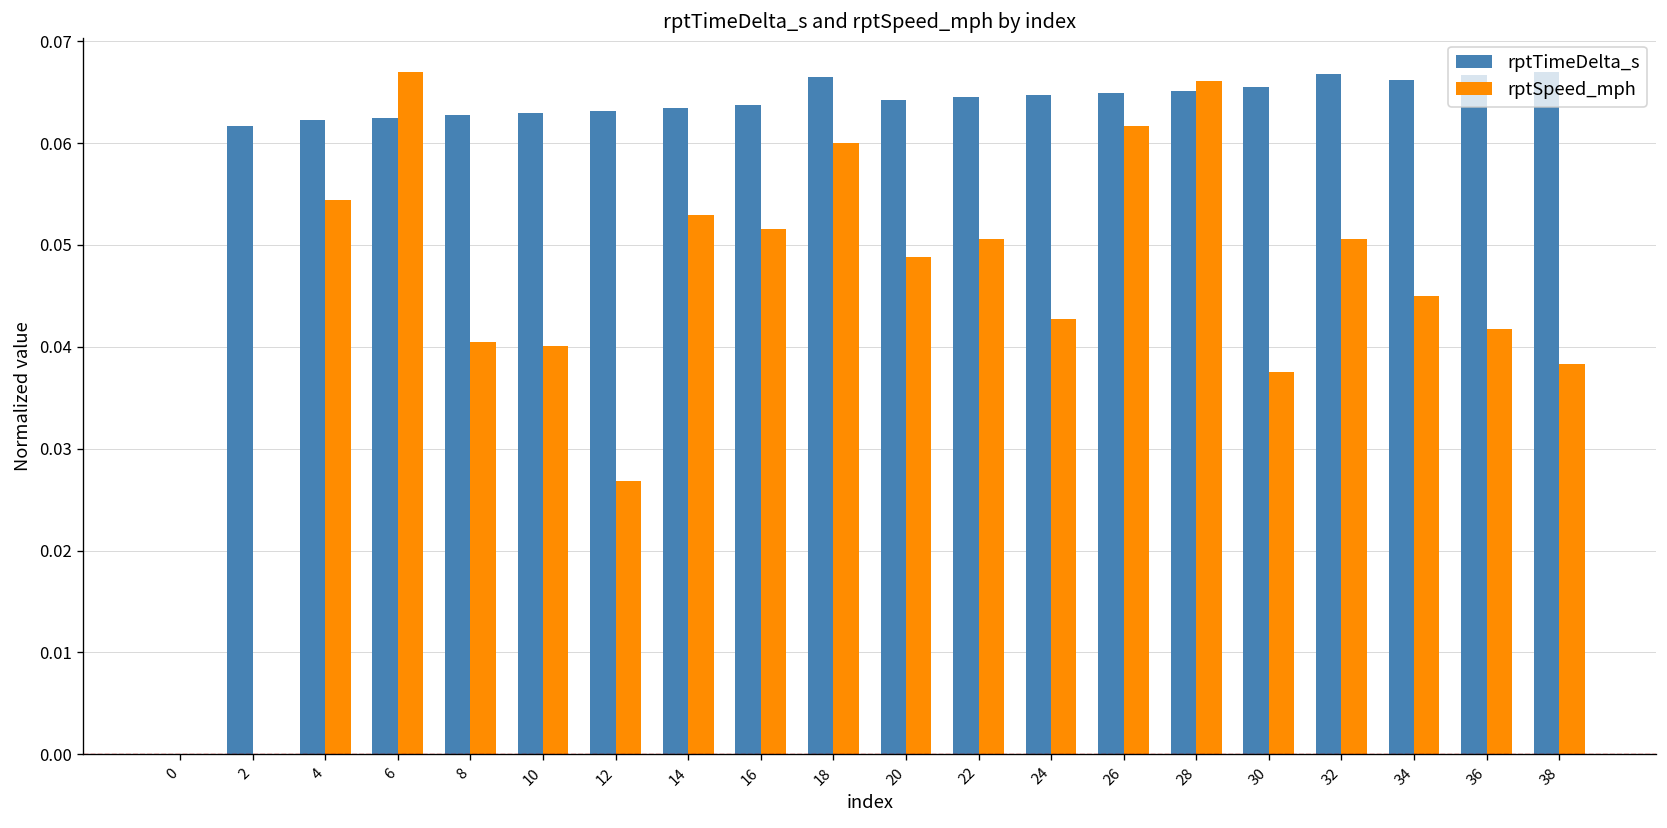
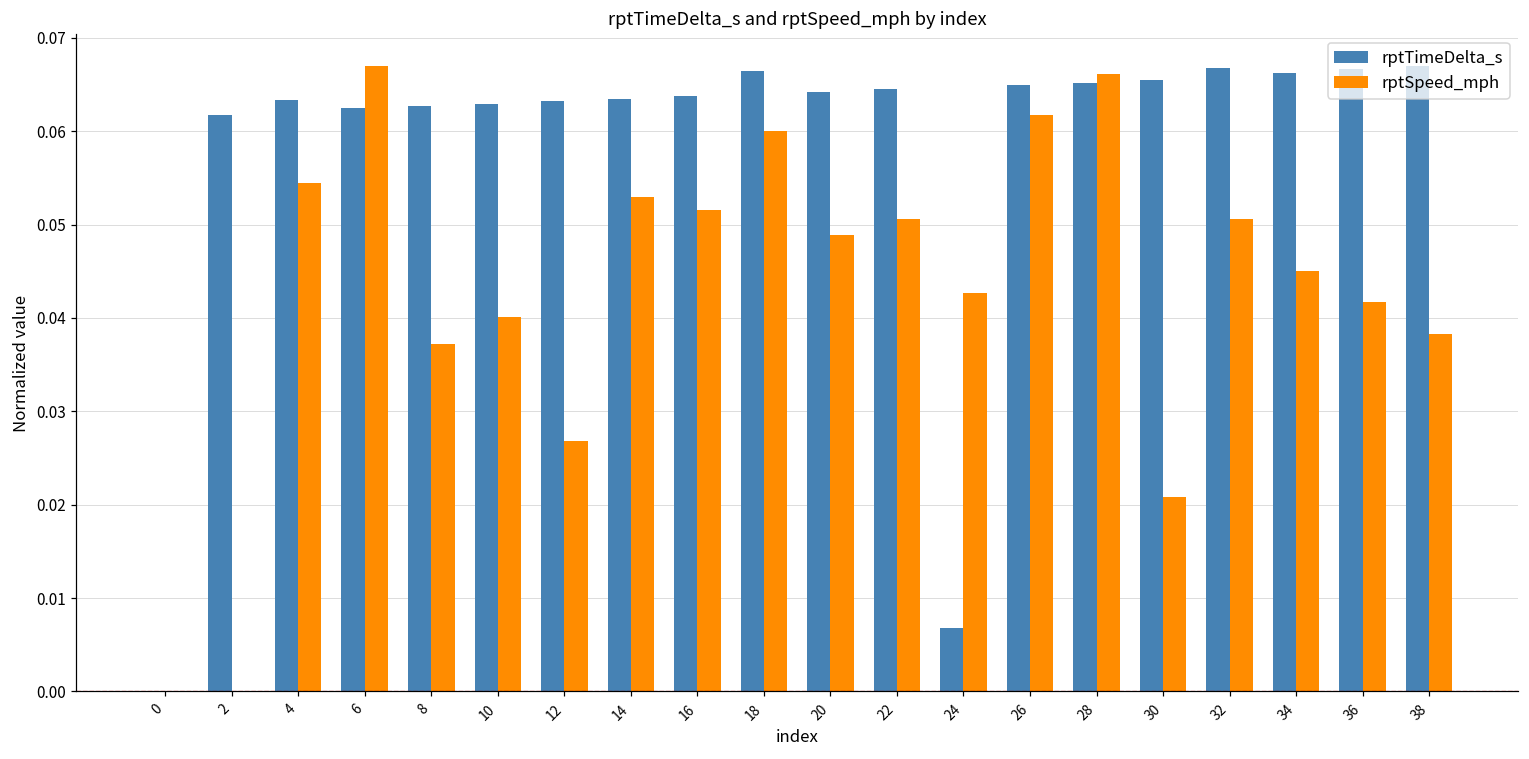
  {
    "rptTimeDelta_s": {
      "0": 0.000,
      "2": 0.062,
-     "4": 0.062,
+     "4": 0.063,
      "6": 0.062,
      "8": 0.063,
      "10": 0.063,
      "12": 0.063,
      "14": 0.063,
      "16": 0.064,
      "18": 0.066,
      "20": 0.064,
      "22": 0.064,
-     "24": 0.065,
+     "24": 0.007,
      "26": 0.065,
      "28": 0.065,
      "30": 0.065,
      "32": 0.067,
      "34": 0.066
    },
    "rptSpeed_mph": {
      "0": 0.000,
      "4": 0.054,
      "6": 0.067,
-     "8": 0.040,
+     "8": 0.037,
      "10": 0.040,
      "12": 0.027,
      "14": 0.053,
      "16": 0.052,
      "18": 0.060,
      "20": 0.049,
      "22": 0.051,
      "24": 0.043,
      "26": 0.062,
      "28": 0.066,
-     "30": 0.038,
+     "30": 0.021,
      "32": 0.051,
      "34": 0.045,
      "36": 0.042,
      "38": 0.038
    }
  }
